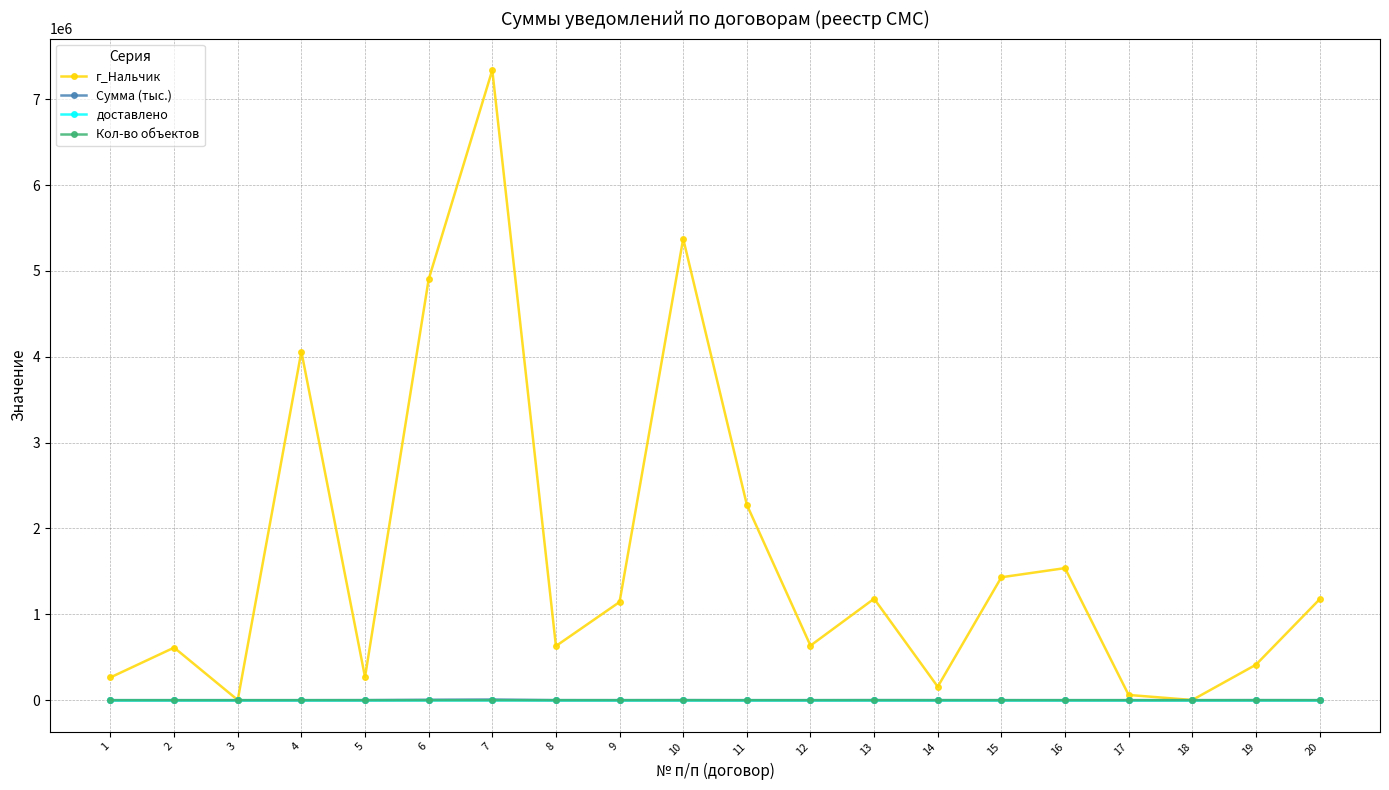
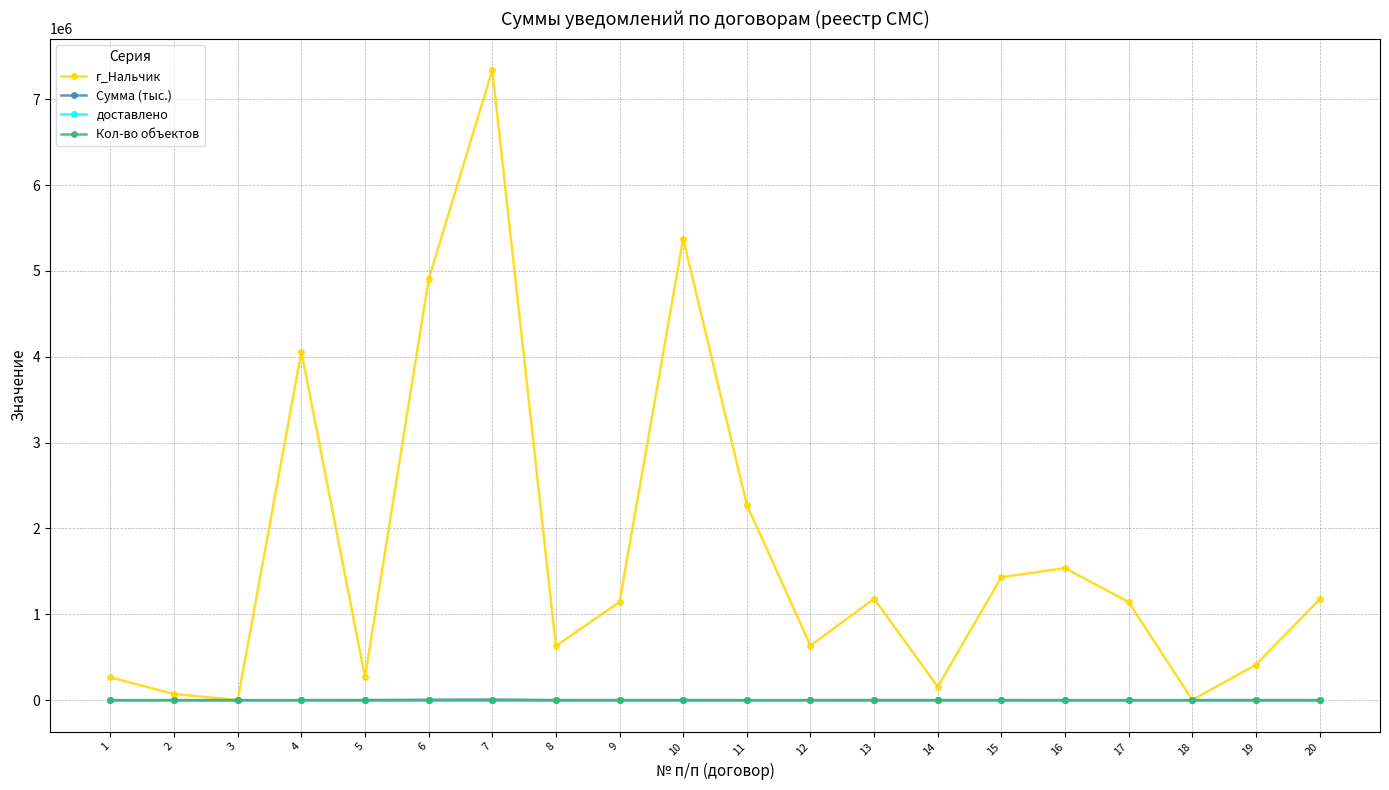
  {
    "г_Нальчик": {
      "1": 300000,
-     "2": 600000,
+     "2": 100000,
      "4": 4100000,
      "5": 300000,
      "6": 4900000,
      "7": 7300000,
      "8": 600000,
      "9": 1100000,
      "10": 5400000,
      "11": 2300000,
      "12": 600000,
      "13": 1200000,
      "14": 200000,
      "15": 1400000,
      "16": 1500000,
-     "17": 100000,
+     "17": 1100000,
      "19": 400000,
      "20": 1200000
    },
    "Кол-во объектов": {
      "1": 0,
      "2": 0,
      "4": 0,
      "5": 0,
      "6": 0,
      "7": 0,
      "8": 0,
      "9": 0,
      "10": 0,
      "11": 0,
      "12": 0,
      "13": 0,
      "14": 0,
      "15": 0,
      "16": 0,
      "17": 0,
      "19": 0,
      "20": 0
    }
  }
